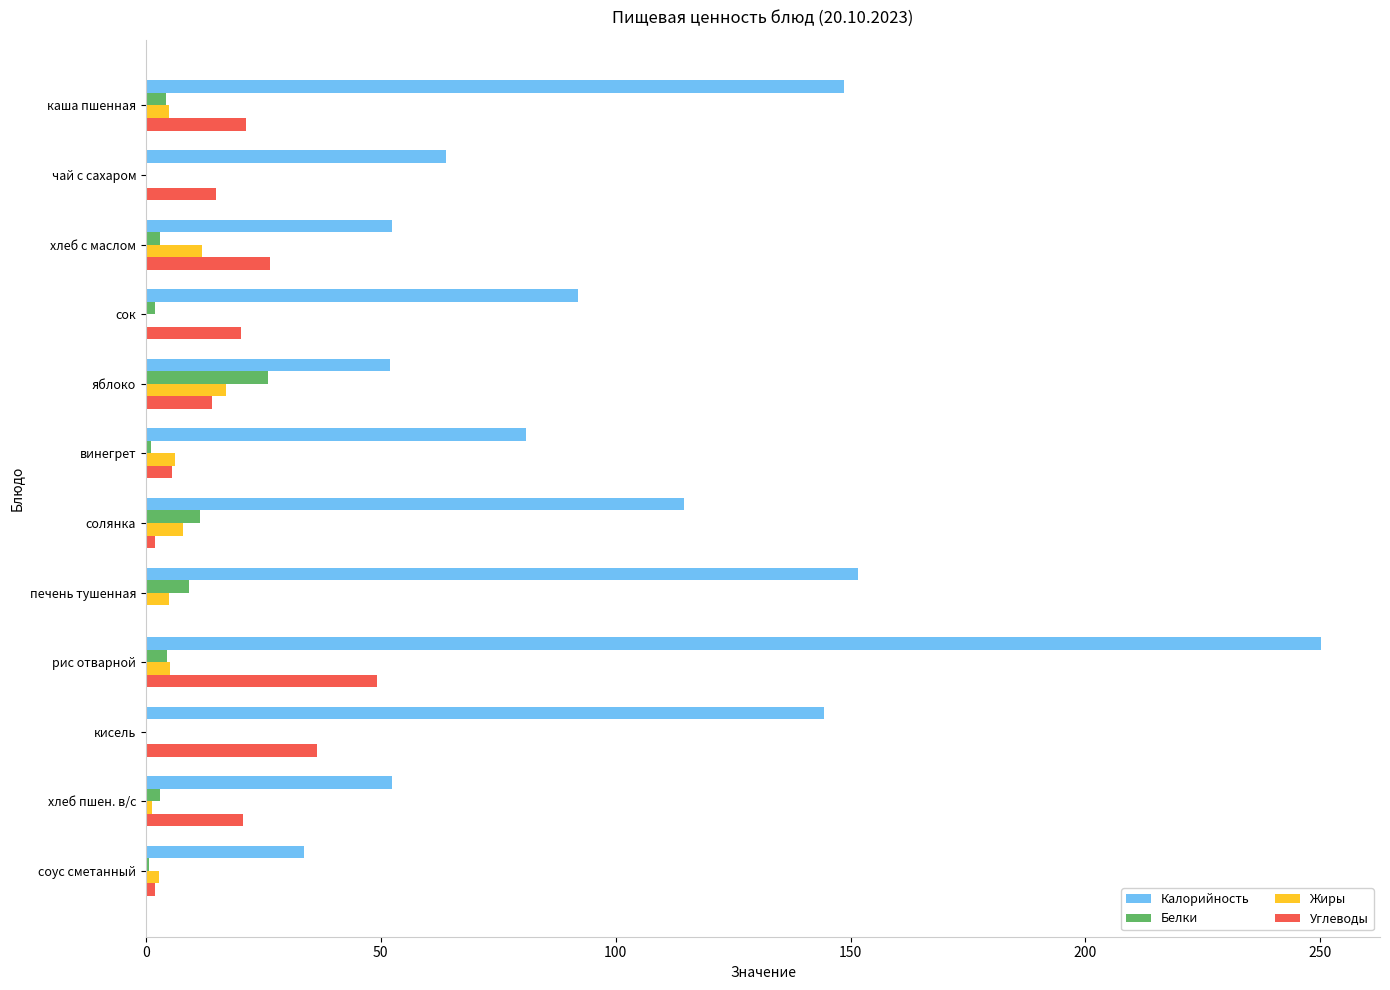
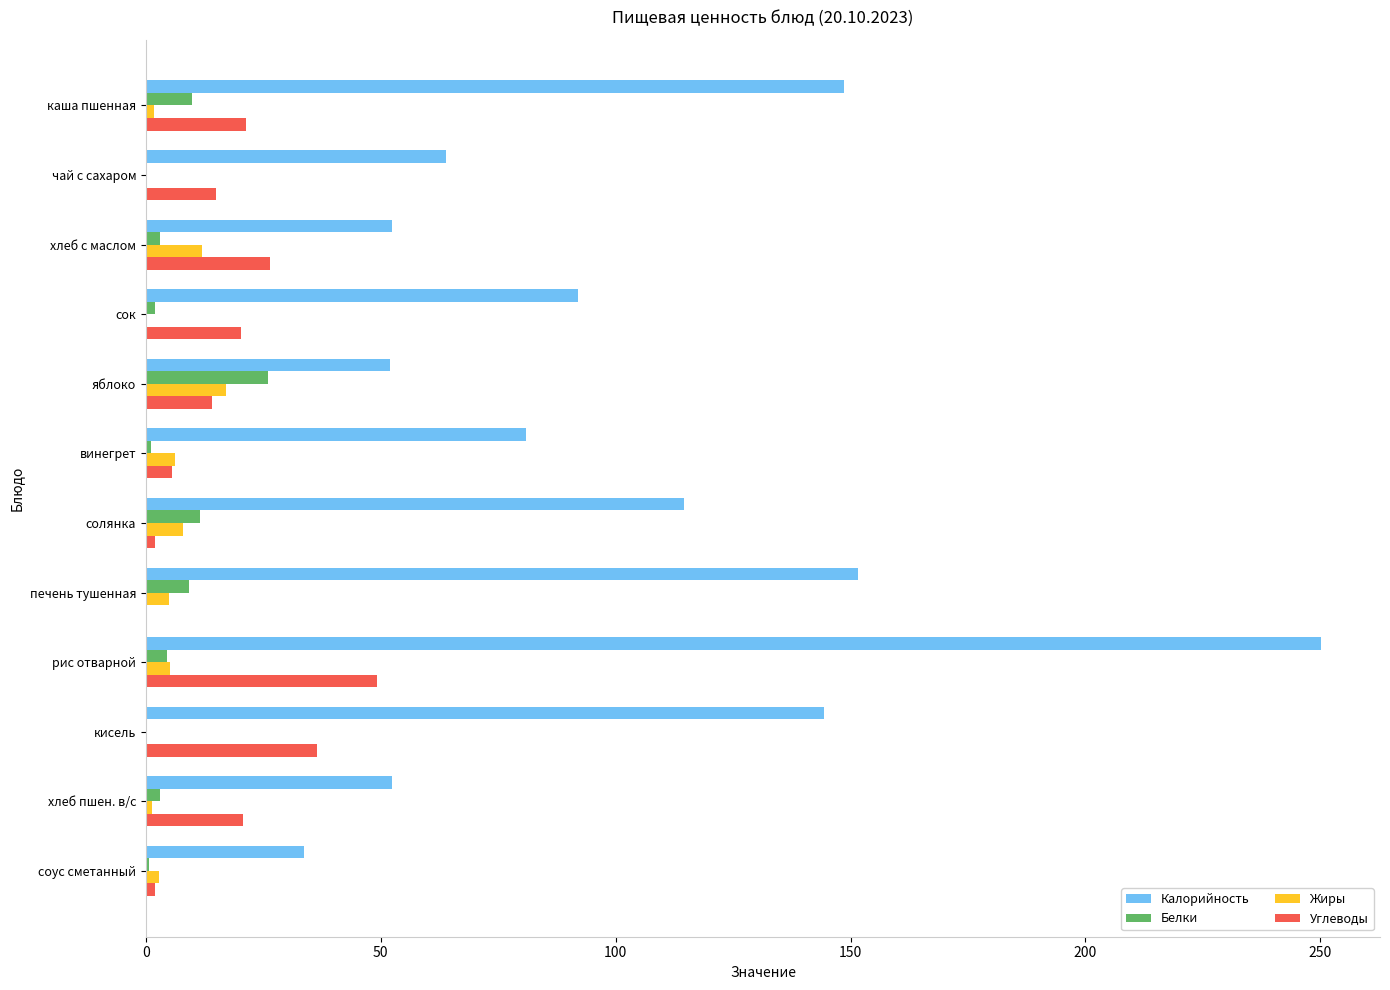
  {
    "Калорийность": {
      "каша пшенная": 149,
      "чай с сахаром": 64,
      "хлеб с маслом": 52,
      "сок": 92,
      "яблоко": 52,
      "винегрет": 81,
      "солянка": 115,
      "печень тушенная": 152,
      "рис отварной": 250,
      "кисель": 144,
      "хлеб пшен. в/с": 52,
      "соус сметанный": 34
    },
    "Белки": {
-     "каша пшенная": 4,
+     "каша пшенная": 10,
      "хлеб с маслом": 3,
      "сок": 2,
      "яблоко": 26,
      "винегрет": 1,
      "солянка": 12,
      "печень тушенная": 9,
      "рис отварной": 5,
      "хлеб пшен. в/с": 3,
      "соус сметанный": 1
    },
    "Жиры": {
-     "каша пшенная": 5,
+     "каша пшенная": 2,
      "хлеб с маслом": 12,
      "яблоко": 17,
      "винегрет": 6,
      "солянка": 8,
      "печень тушенная": 5,
      "рис отварной": 5,
      "хлеб пшен. в/с": 1,
      "соус сметанный": 3
    },
    "Углеводы": {
      "каша пшенная": 21,
      "чай с сахаром": 15,
      "хлеб с маслом": 26,
      "сок": 20,
      "яблоко": 14,
      "винегрет": 6,
      "солянка": 2,
      "печень тушенная": 0,
      "рис отварной": 49,
      "кисель": 36,
      "хлеб пшен. в/с": 21,
      "соус сметанный": 2
    }
  }
